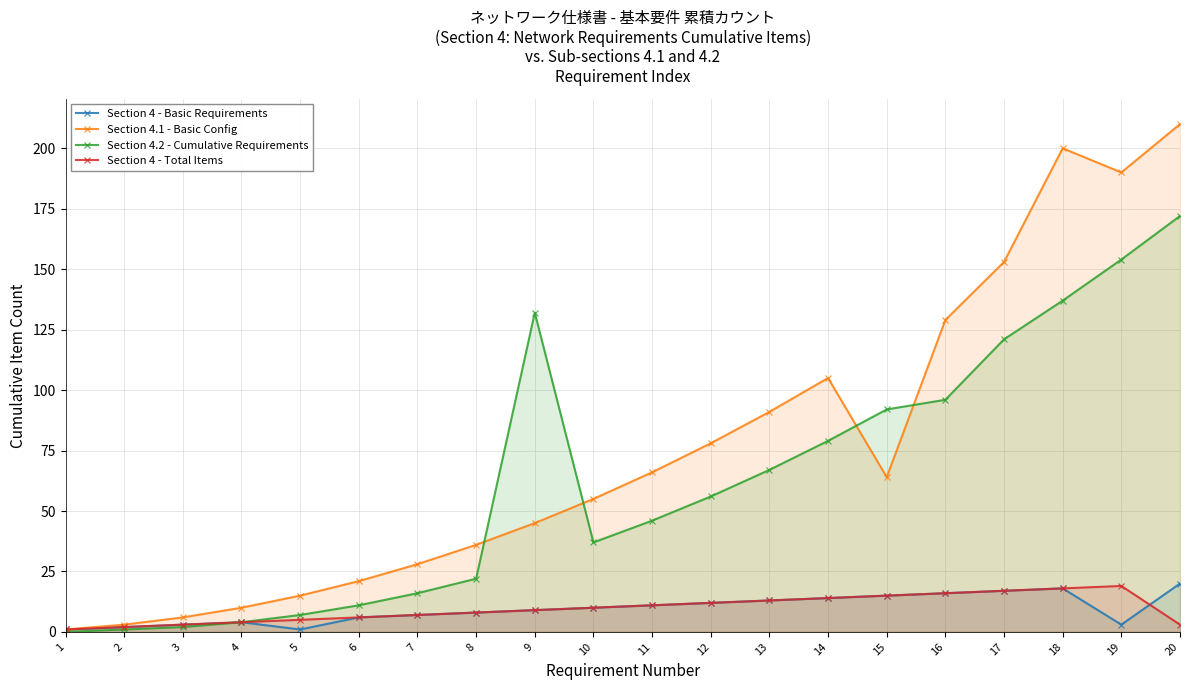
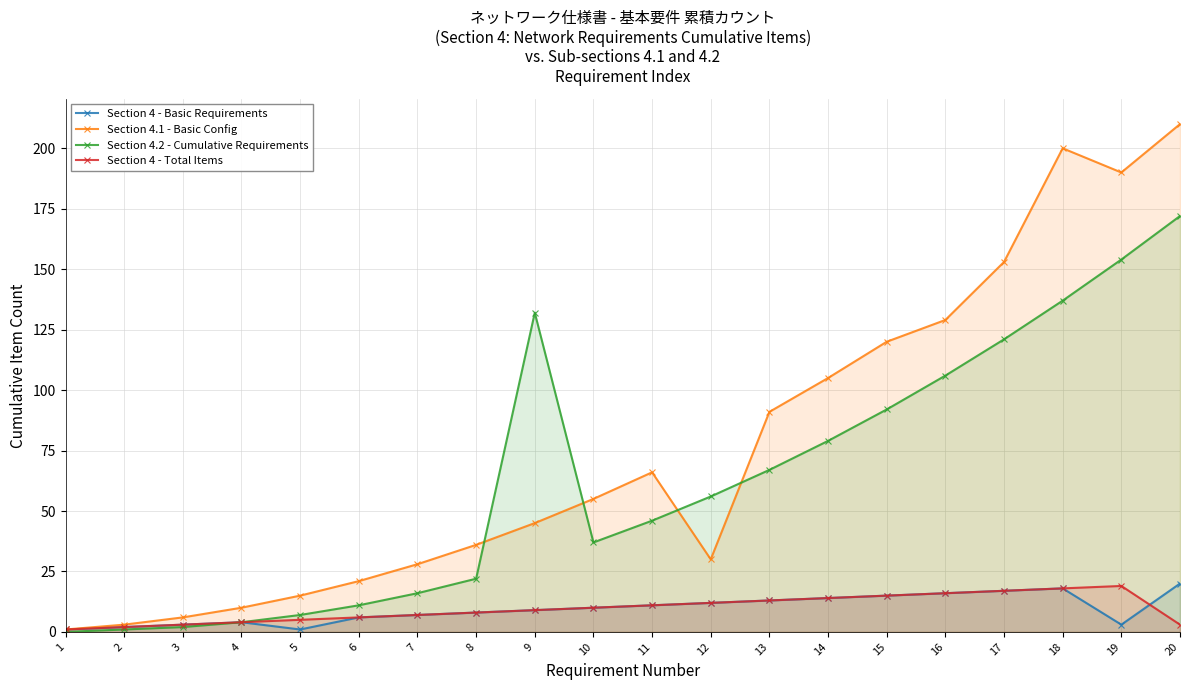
  {
    "Section 4 - Basic Requirements": {
      "5": 1,
      "19": 3,
      "20": 20
    },
    "Section 4.1 - Basic Config": {
      "3": 6,
      "4": 10,
      "5": 15,
      "6": 21,
      "7": 28,
      "8": 36,
      "9": 45,
      "10": 55,
      "11": 66,
-     "12": 78,
+     "12": 30,
      "13": 91,
      "14": 105,
-     "15": 64,
+     "15": 120,
      "16": 129,
      "17": 153,
      "18": 200,
      "19": 190,
      "20": 210
    },
    "Section 4.2 - Cumulative Requirements": {
      "5": 7,
      "6": 11,
      "7": 16,
      "8": 22,
      "9": 132,
      "10": 37,
      "11": 46,
      "12": 56,
      "13": 67,
      "14": 79,
      "15": 92,
-     "16": 96,
+     "16": 106,
      "17": 121,
      "18": 137,
      "19": 154,
      "20": 172
    },
    "Section 4 - Total Items": {
      "5": 5,
      "19": 19,
      "20": 3
    }
  }
